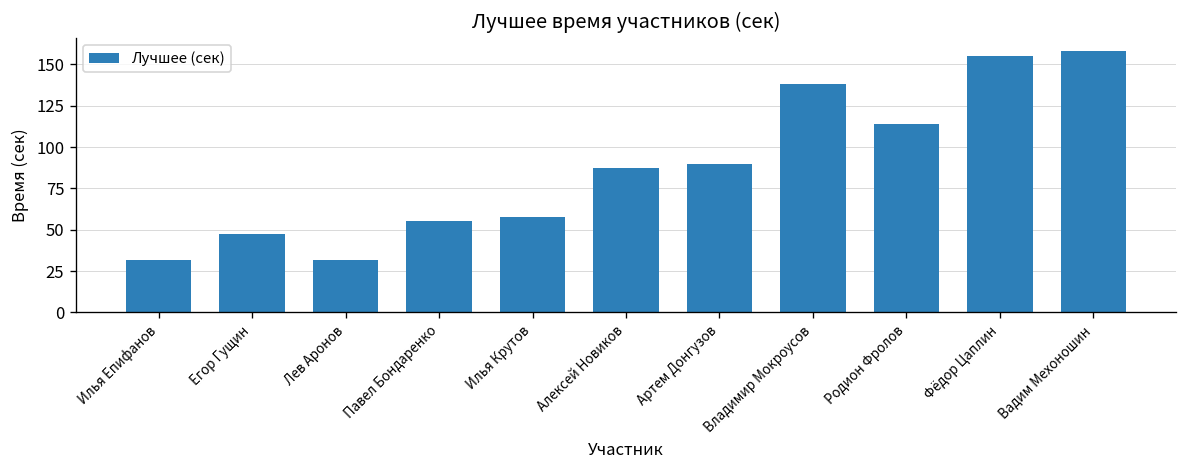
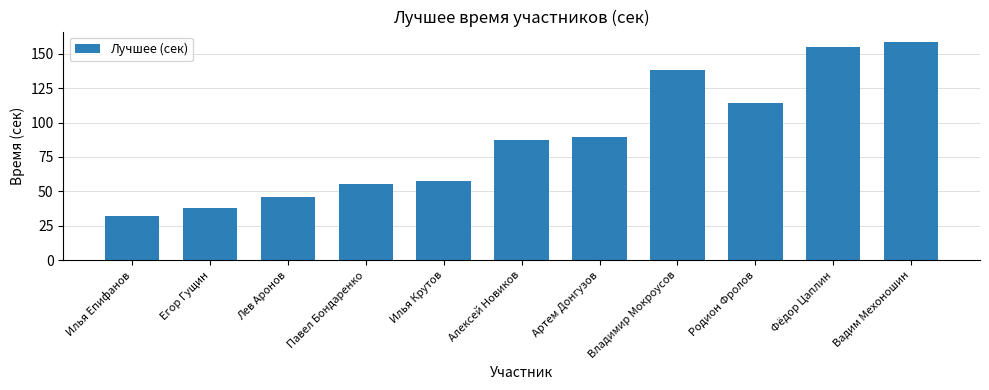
  {
    "Илья Епифанов": 32,
-   "Егор Гущин": 47,
-   "Лев Аронов": 32,
+   "Егор Гущин": 38,
+   "Лев Аронов": 46,
    "Павел Бондаренко": 55,
    "Илья Крутов": 58,
    "Алексей Новиков": 87,
    "Артем Донгузов": 90,
    "Владимир Мокроусов": 138,
    "Родион Фролов": 114,
    "Фёдор Цаплин": 155,
    "Вадим Мехоношин": 158
  }
